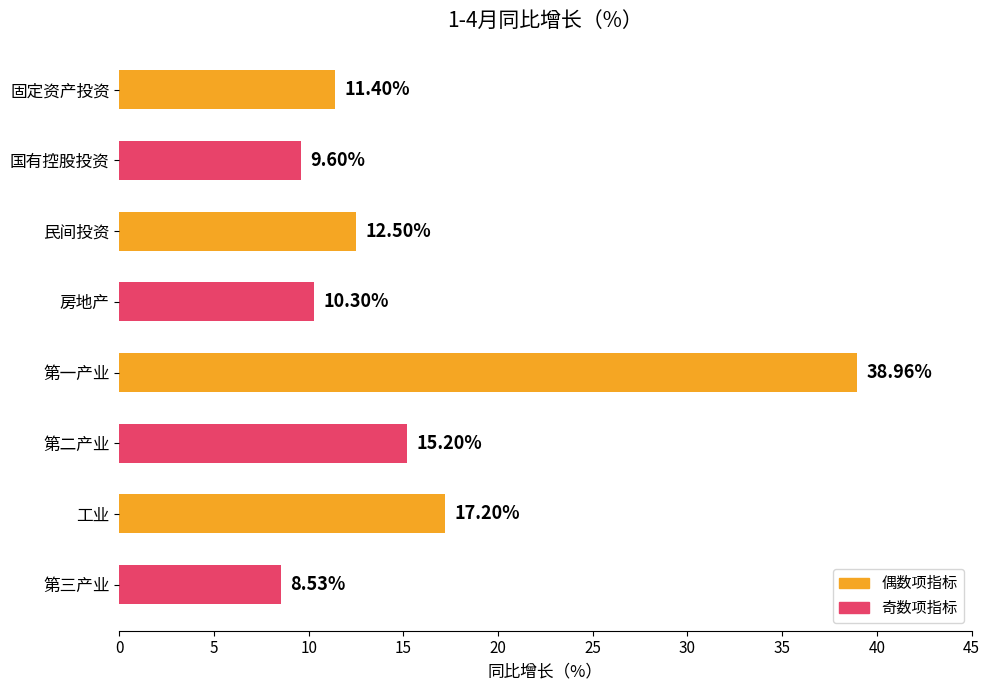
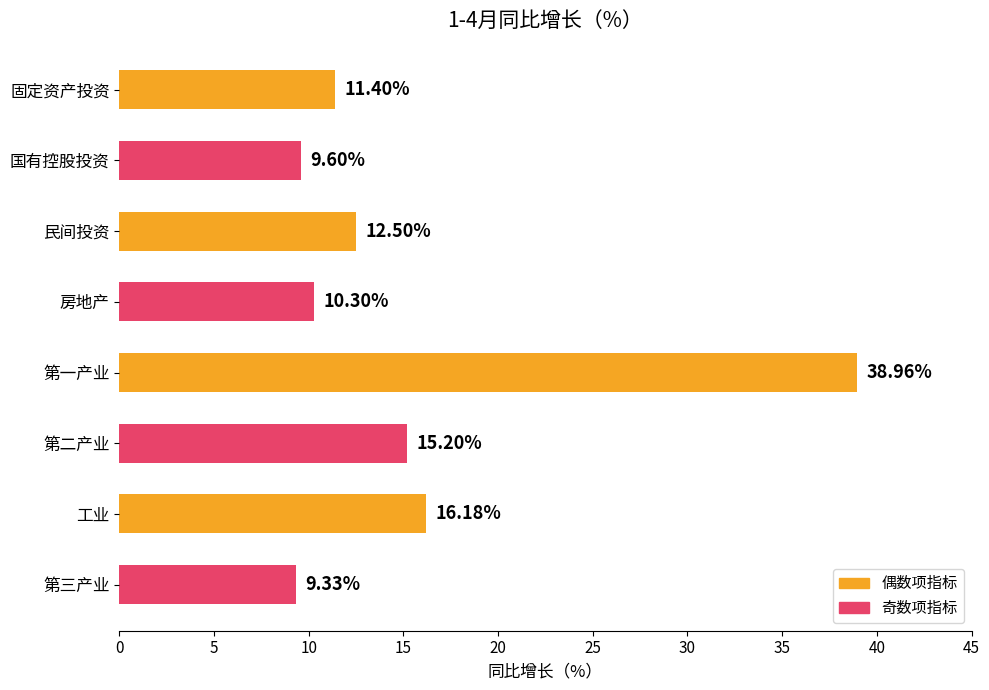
  {
    "固定资产投资": "11.40%",
    "国有控股投资": "9.60%",
    "民间投资": "12.50%",
    "房地产": "10.30%",
    "第一产业": "38.96%",
    "第二产业": "15.20%",
-   "工业": "17.20%",
-   "第三产业": "8.53%"
+   "工业": "16.18%",
+   "第三产业": "9.33%"
  }
